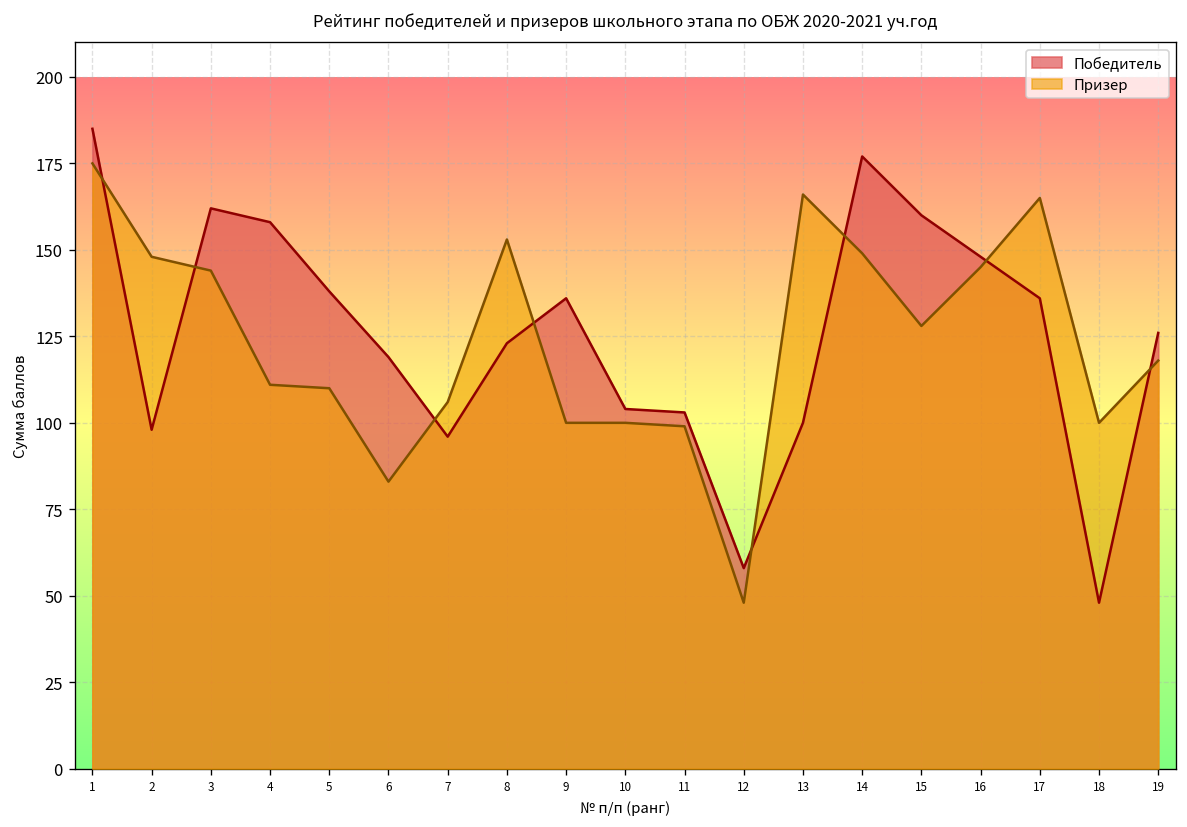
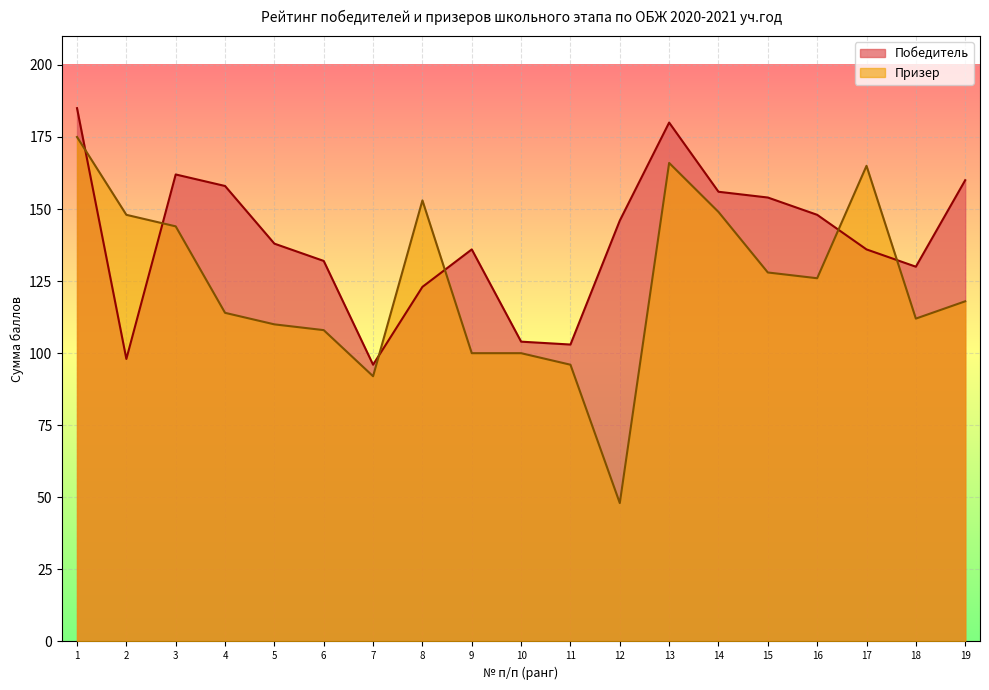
  {
    "Победитель": {
      "1": 185,
      "2": 98,
      "3": 162,
      "4": 158,
      "5": 138,
-     "6": 119,
+     "6": 132,
      "7": 96,
      "8": 123,
      "9": 136,
      "10": 104,
      "11": 103,
-     "12": 58,
-     "13": 100,
-     "14": 177,
-     "15": 160,
+     "12": 146,
+     "13": 180,
+     "14": 156,
+     "15": 154,
      "16": 148,
      "17": 136,
-     "18": 48,
-     "19": 126
+     "18": 130,
+     "19": 160
    },
    "Призер": {
      "1": 175,
      "2": 148,
      "3": 144,
-     "4": 111,
+     "4": 114,
      "5": 110,
-     "6": 83,
-     "7": 106,
+     "6": 108,
+     "7": 92,
      "8": 153,
      "9": 100,
      "10": 100,
-     "11": 99,
+     "11": 96,
      "12": 48,
      "13": 166,
      "14": 149,
      "15": 128,
-     "16": 145,
+     "16": 126,
      "17": 165,
-     "18": 100,
+     "18": 112,
      "19": 118
    }
  }
